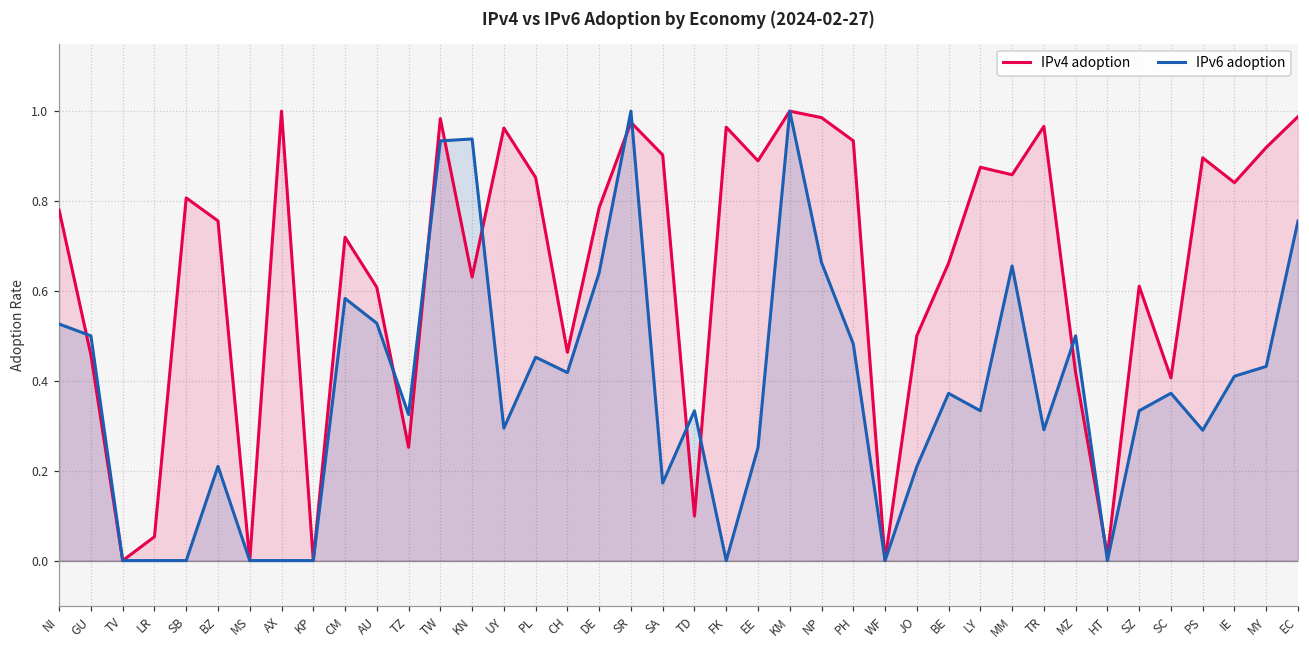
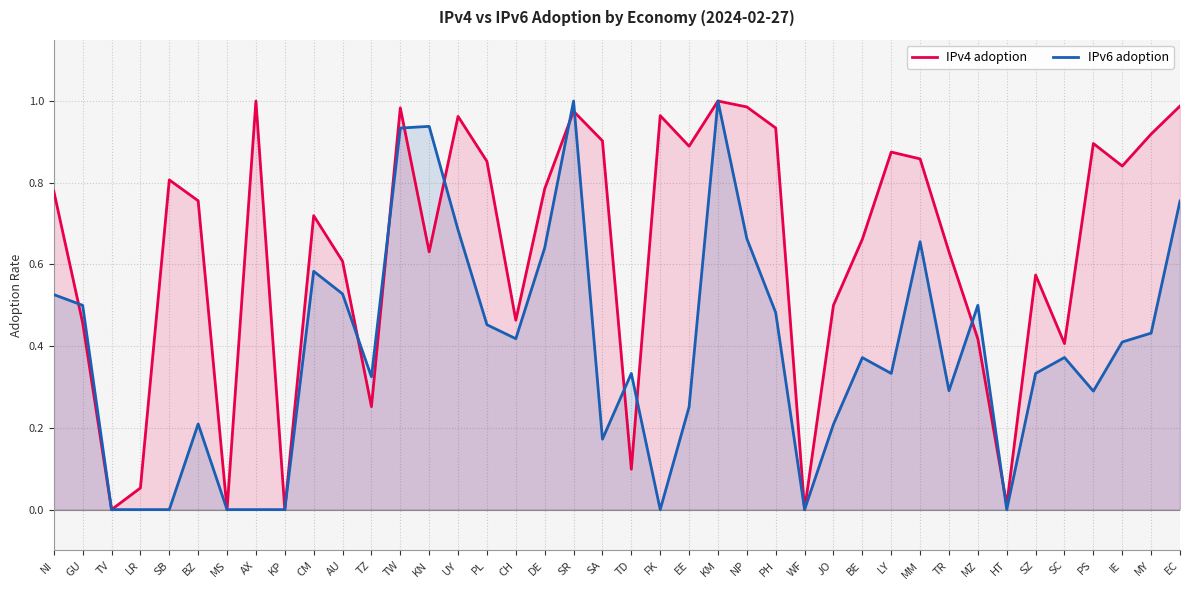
  {
    "IPv4 adoption": {
      "NI": 0.78,
      "GU": 0.46,
      "LR": 0.05,
      "SB": 0.81,
      "BZ": 0.76,
      "AX": 1.00,
      "CM": 0.72,
      "AU": 0.61,
      "TZ": 0.25,
      "TW": 0.98,
      "KN": 0.63,
      "UY": 0.96,
      "PL": 0.85,
      "CH": 0.46,
      "DE": 0.79,
      "SR": 0.97,
      "SA": 0.90,
      "TD": 0.10,
      "FK": 0.96,
      "EE": 0.89,
      "NP": 0.99,
      "PH": 0.93,
      "JO": 0.50,
      "BE": 0.66,
      "LY": 0.88,
      "MM": 0.86,
-     "TR": 0.97,
+     "TR": 0.63,
      "MZ": 0.42,
      "HT": 0.01,
-     "SZ": 0.61,
+     "SZ": 0.57,
      "SC": 0.41,
      "PS": 0.90,
      "IE": 0.84,
      "MY": 0.92,
      "EC": 0.99
    },
    "IPv6 adoption": {
      "NI": 0.53,
      "GU": 0.50,
      "LR": 0.00,
      "SB": 0.00,
      "BZ": 0.21,
      "AX": 0.00,
      "CM": 0.58,
      "AU": 0.53,
      "TZ": 0.33,
      "TW": 0.93,
      "KN": 0.94,
-     "UY": 0.29,
+     "UY": 0.68,
      "PL": 0.45,
      "CH": 0.42,
      "DE": 0.64,
      "SR": 1.00,
      "SA": 0.17,
      "TD": 0.33,
      "FK": 0.00,
      "EE": 0.25,
      "NP": 0.66,
      "PH": 0.48,
      "JO": 0.21,
      "BE": 0.37,
      "LY": 0.33,
      "MM": 0.66,
      "TR": 0.29,
      "MZ": 0.50,
      "HT": 0.00,
      "SZ": 0.33,
      "SC": 0.37,
      "PS": 0.29,
      "IE": 0.41,
      "MY": 0.43,
      "EC": 0.76
    }
  }
